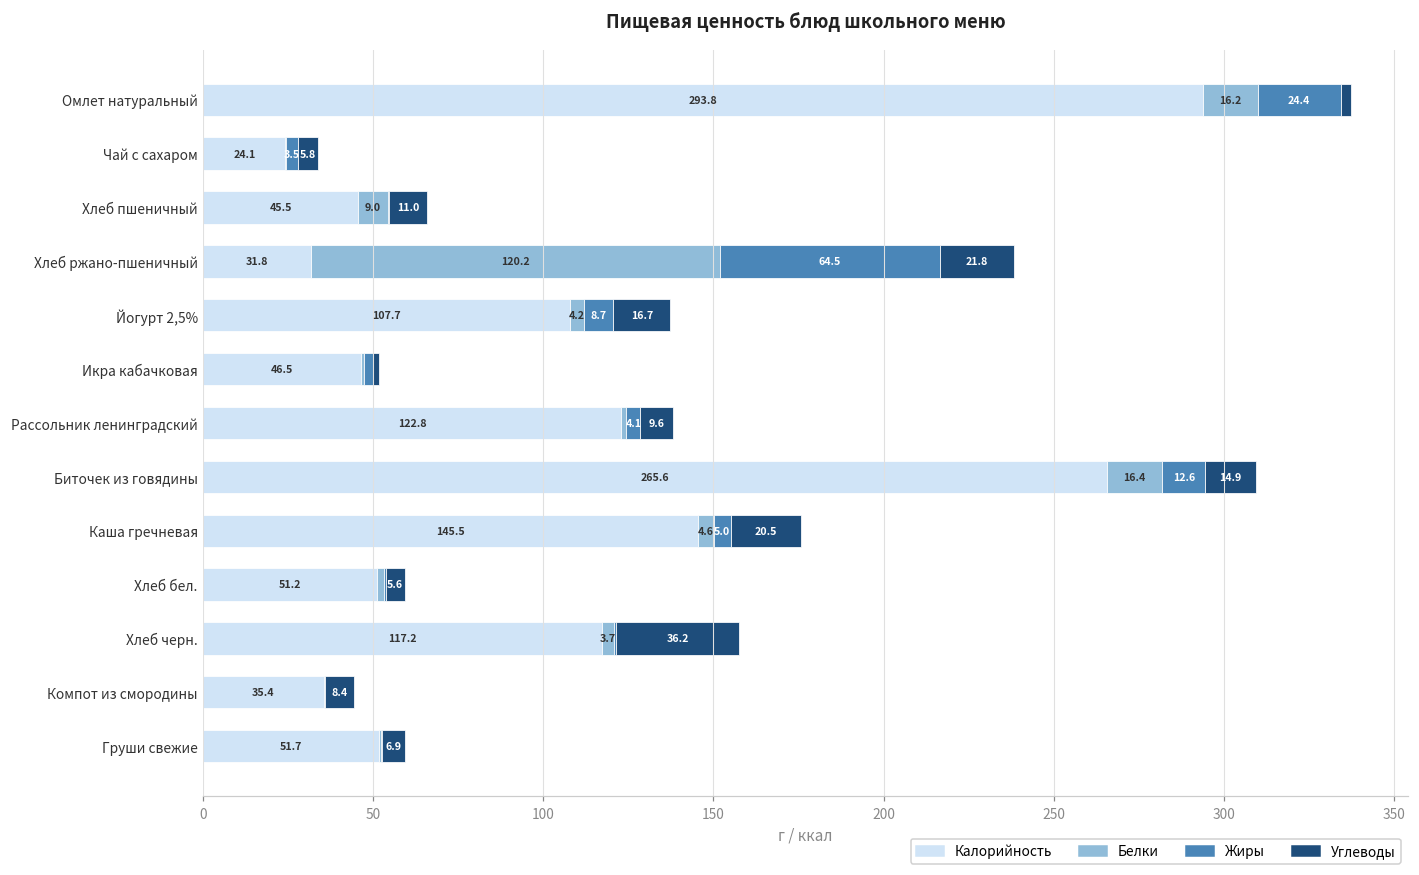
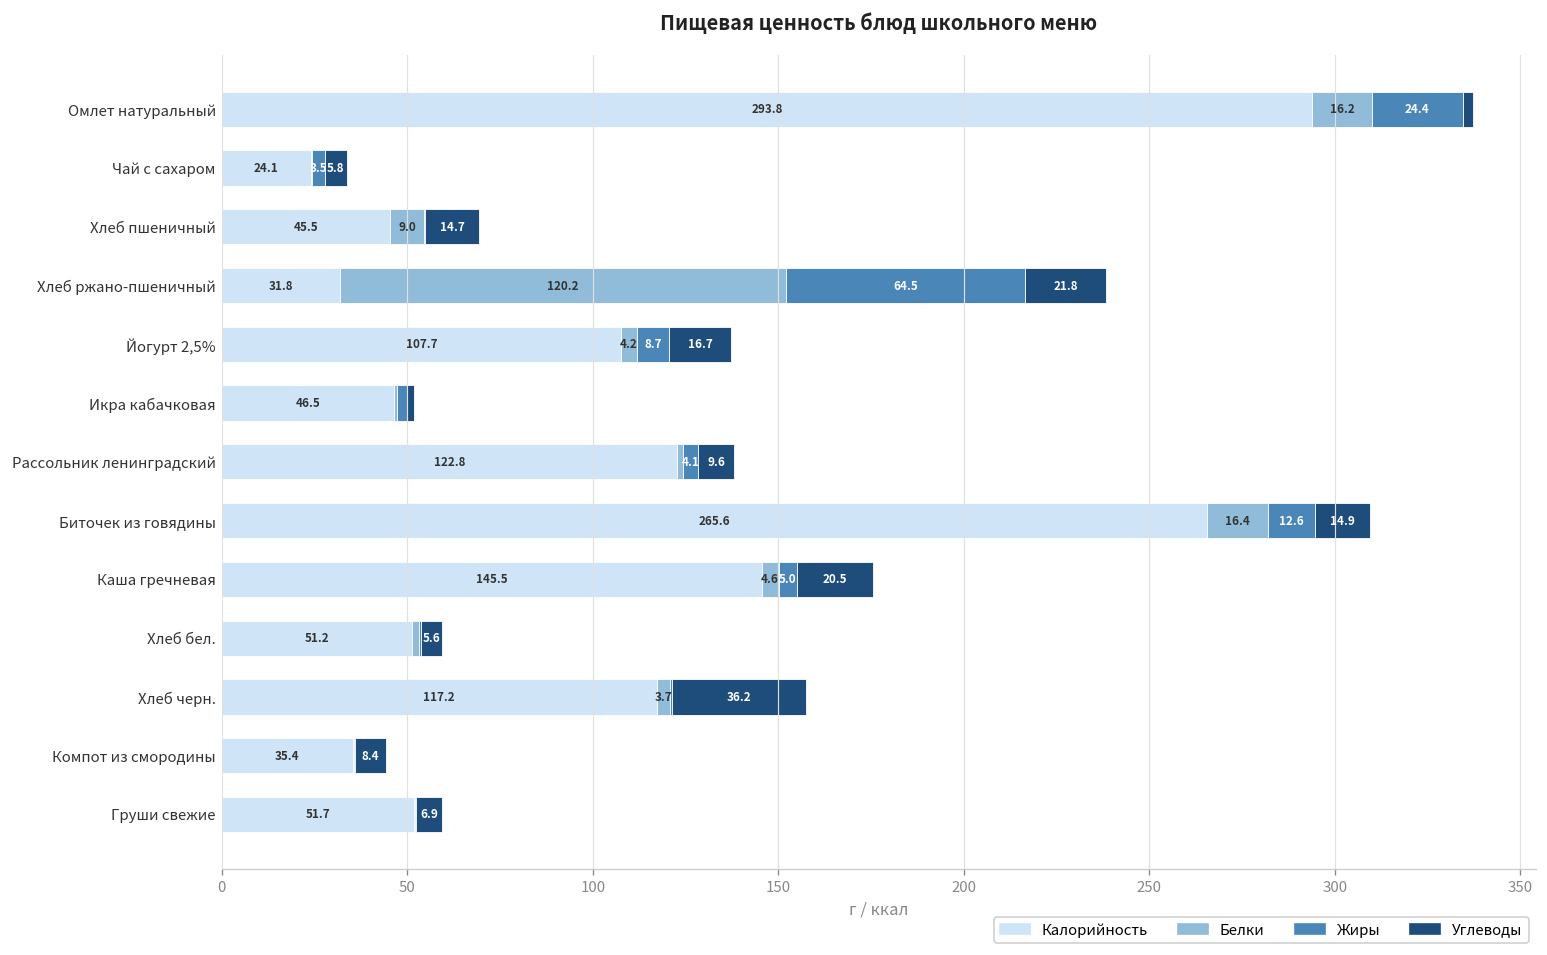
  {
    "Калорийность": {
      "Омлет натуральный": 293.8,
      "Чай с сахаром": 24.1,
      "Хлеб пшеничный": 45.5,
      "Хлеб ржано-пшеничный": 31.8,
      "Йогурт 2,5%": 107.7,
      "Икра кабачковая": 46.5,
      "Рассольник ленинградский": 122.8,
      "Биточек из говядины": 265.6,
      "Каша гречневая": 145.5,
      "Хлеб бел.": 51.2,
      "Хлеб черн.": 117.2,
      "Компот из смородины": 35.4,
      "Груши свежие": 51.7
    },
    "Белки": {
      "Омлет натуральный": 16.2,
      "Хлеб пшеничный": 9.0,
      "Хлеб ржано-пшеничный": 120.2,
      "Йогурт 2,5%": 4.2,
      "Биточек из говядины": 16.4,
      "Каша гречневая": 4.6,
      "Хлеб черн.": 3.7
    },
    "Жиры": {
      "Омлет натуральный": 24.4,
      "Чай с сахаром": 3.5,
      "Хлеб ржано-пшеничный": 64.5,
      "Йогурт 2,5%": 8.7,
      "Рассольник ленинградский": 4.1,
      "Биточек из говядины": 12.6,
      "Каша гречневая": 5.0
    },
    "Углеводы": {
      "Чай с сахаром": 5.8,
-     "Хлеб пшеничный": 11.0,
+     "Хлеб пшеничный": 14.7,
      "Хлеб ржано-пшеничный": 21.8,
      "Йогурт 2,5%": 16.7,
      "Рассольник ленинградский": 9.6,
      "Биточек из говядины": 14.9,
      "Каша гречневая": 20.5,
      "Хлеб бел.": 5.6,
      "Хлеб черн.": 36.2,
      "Компот из смородины": 8.4,
      "Груши свежие": 6.9
    }
  }
